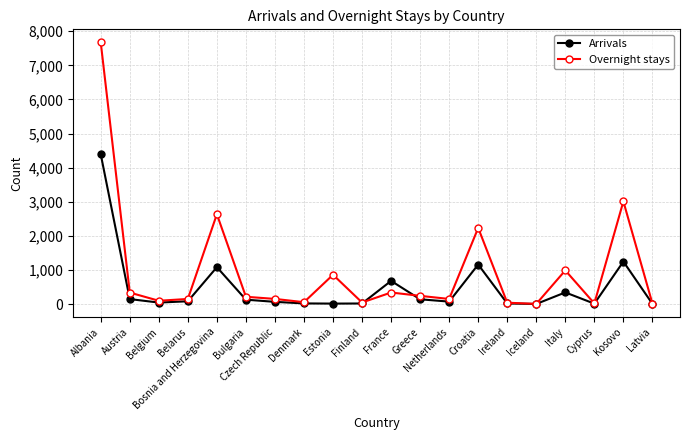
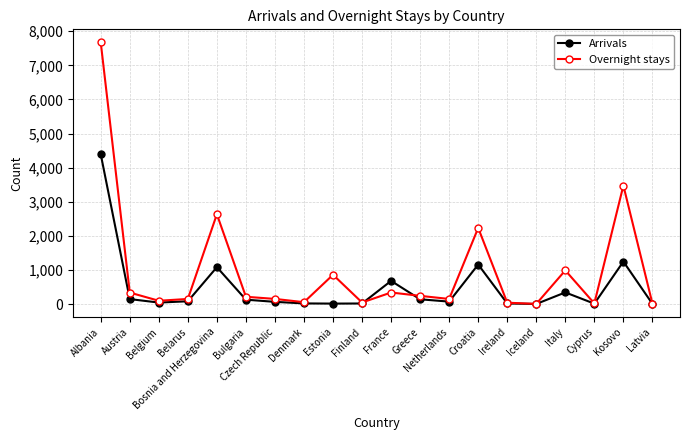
  {
    "Arrivals": {
      "Albania": "4,400",
      "Austria": "100",
      "Bosnia and Herzegovina": "1,100",
      "Bulgaria": "100",
      "Czech Republic": "100",
      "Estonia": "0",
      "France": "700",
      "Greece": "100",
      "Netherlands": "100",
      "Croatia": "1,200",
      "Italy": "300",
      "Kosovo": "1,200"
    },
    "Overnight stays": {
      "Albania": "7,700",
      "Austria": "300",
      "Bosnia and Herzegovina": "2,600",
      "Bulgaria": "200",
      "Czech Republic": "200",
      "Estonia": "900",
      "France": "300",
      "Greece": "200",
      "Netherlands": "200",
      "Croatia": "2,200",
      "Italy": "1,000",
-     "Kosovo": "3,000"
+     "Kosovo": "3,500"
    }
  }
